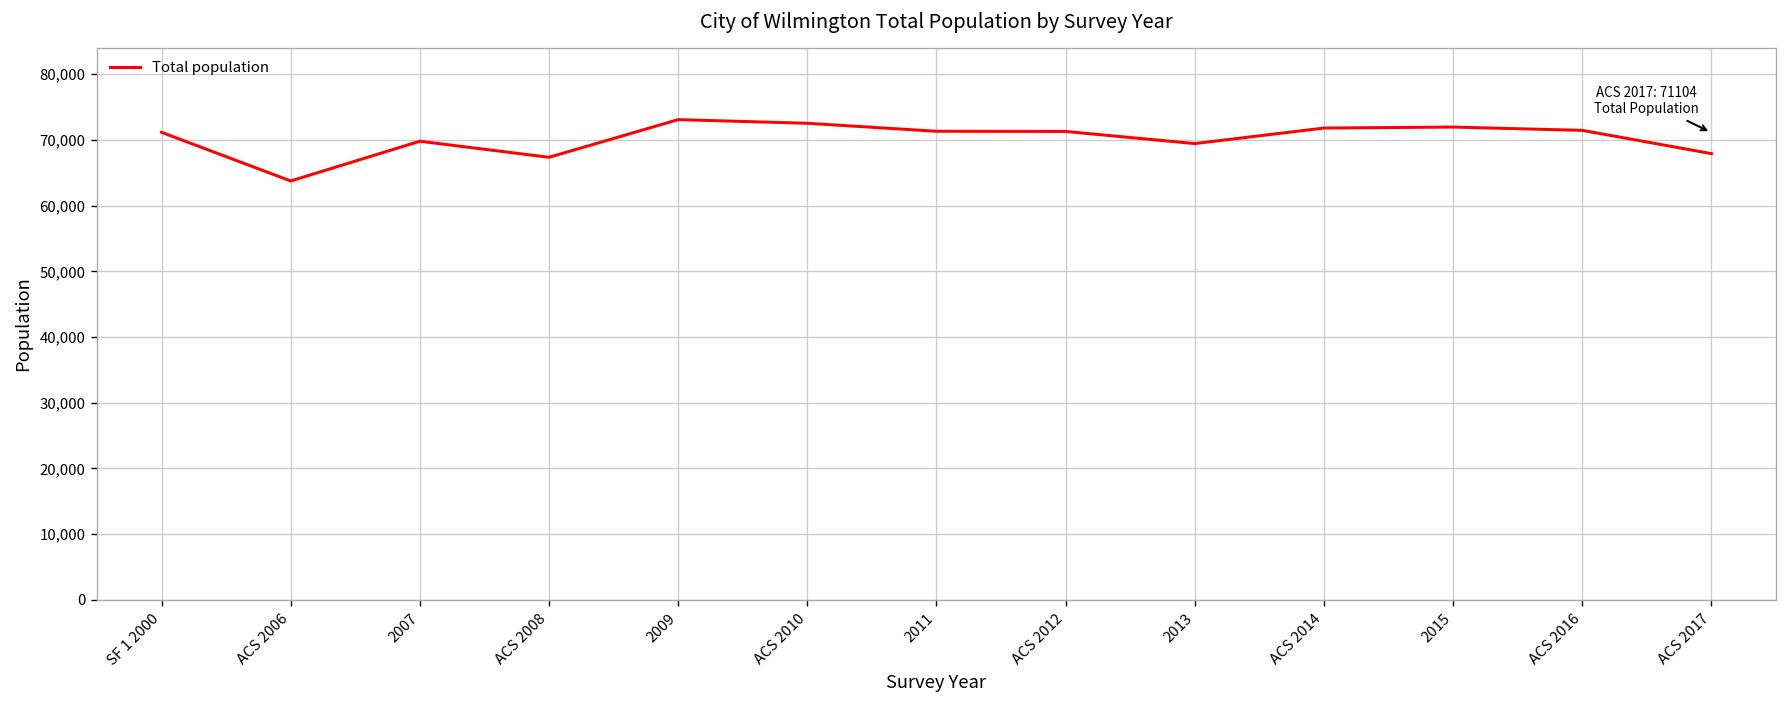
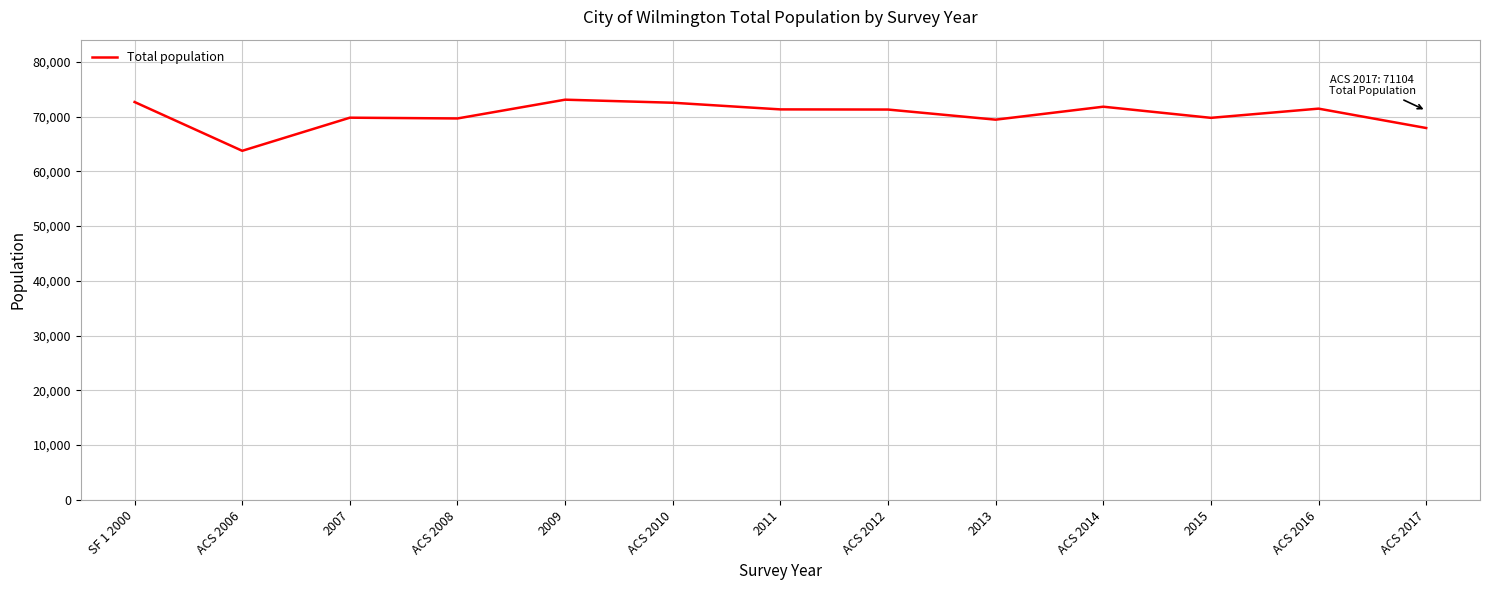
  {
-   "SF 1 2000": "71,000",
+   "SF 1 2000": "73,000",
    "ACS 2006": "64,000",
    "2007": "70,000",
-   "ACS 2008": "67,000",
+   "ACS 2008": "70,000",
    "2009": "73,000",
    "ACS 2010": "73,000",
    "2011": "71,000",
    "ACS 2012": "71,000",
    "2013": "69,000",
    "ACS 2014": "72,000",
-   "2015": "72,000",
+   "2015": "70,000",
    "ACS 2017": "68,000"
  }
